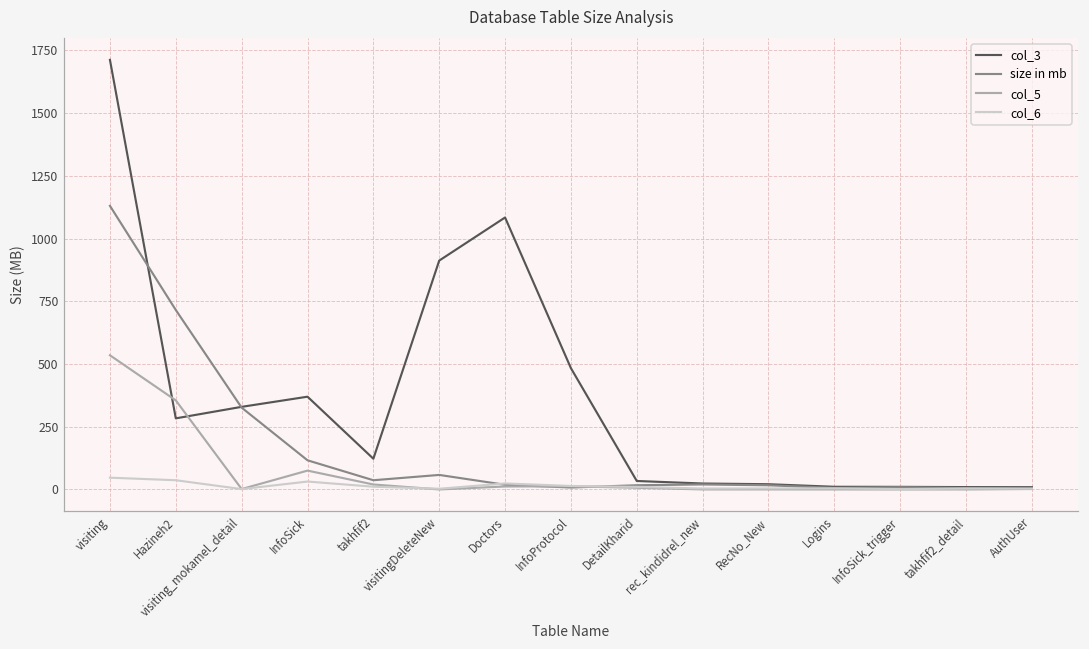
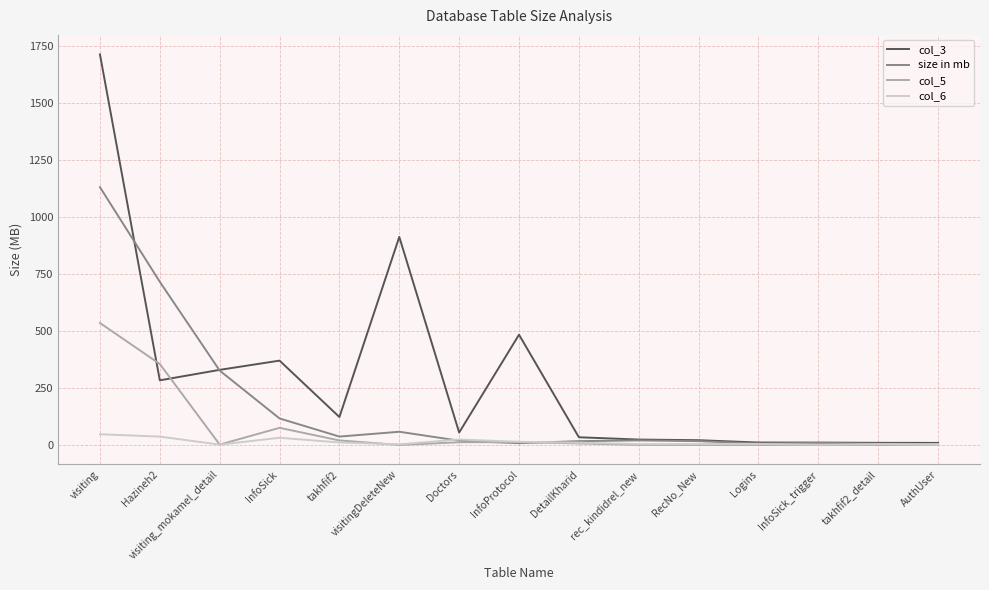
  {
    "col_3": {
      "visiting": 1710,
      "Hazineh2": 280,
      "InfoSick": 370,
      "takhfif2": 120,
      "visitingDeleteNew": 910,
-     "Doctors": 1080,
+     "Doctors": 50,
      "InfoProtocol": 480,
      "DetailKharid": 30
    }
  }
